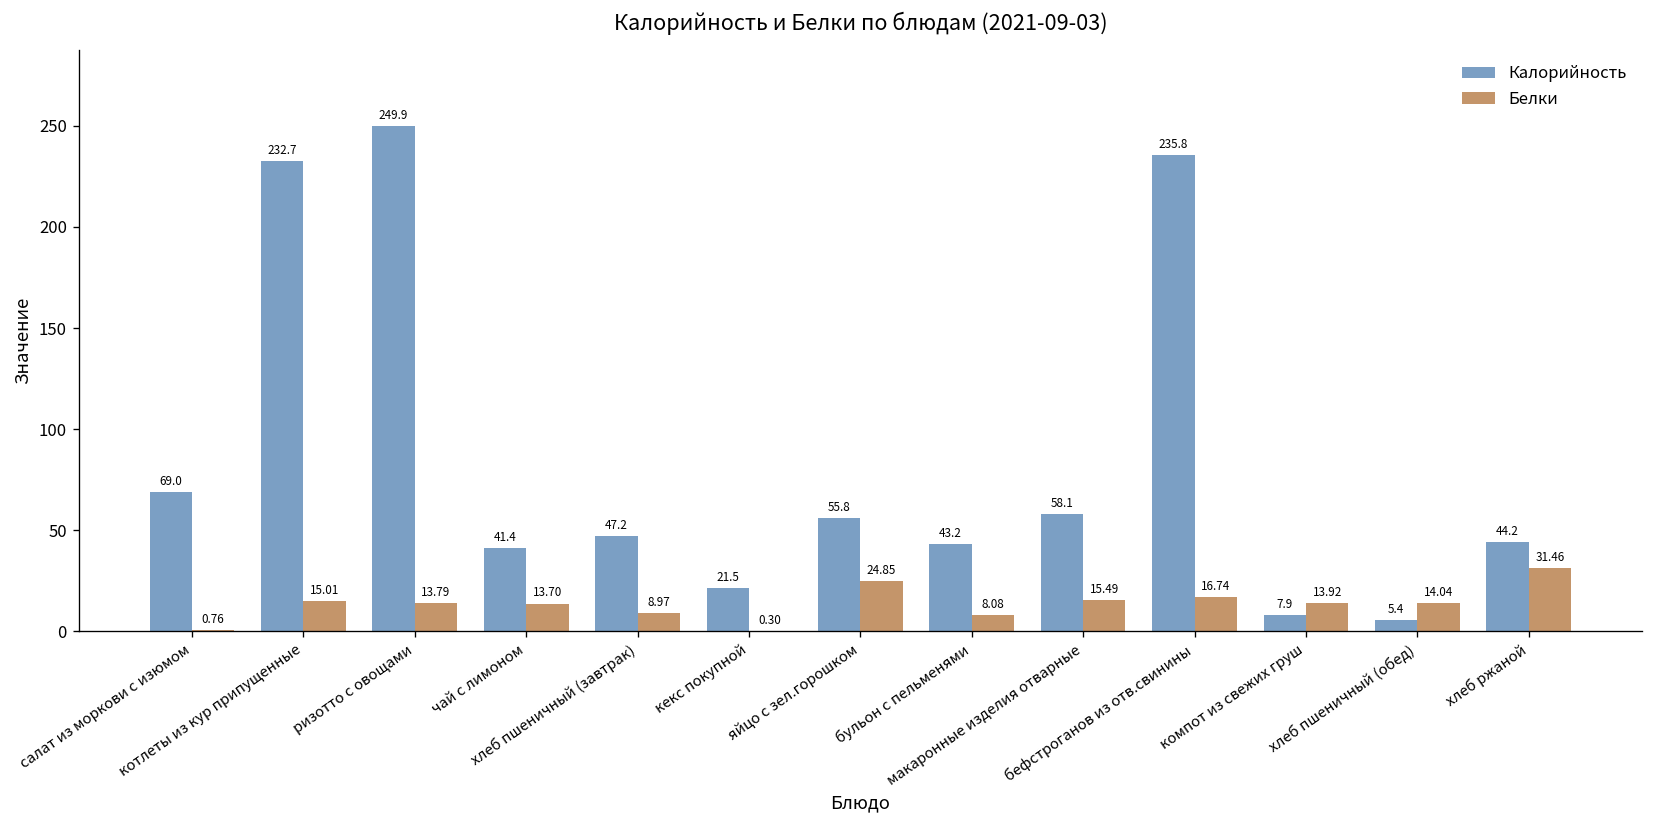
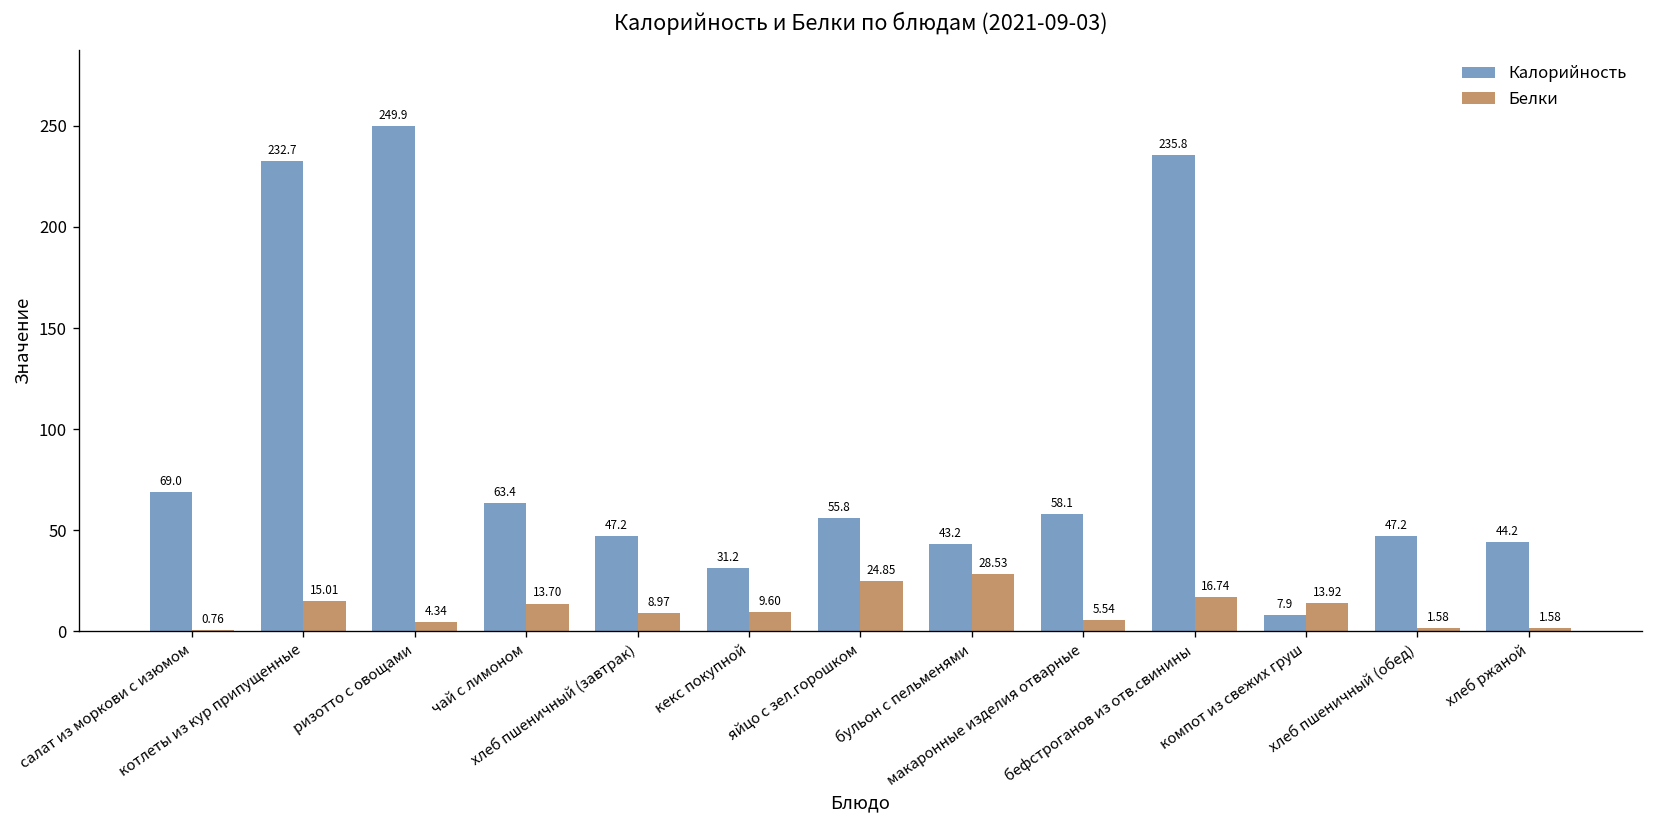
  {
    "Калорийность": {
      "салат из моркови с изюмом": 69.0,
      "котлеты из кур припущенные": 232.7,
      "ризотто с овощами": 249.9,
-     "чай с лимоном": 41.4,
+     "чай с лимоном": 63.4,
      "хлеб пшеничный (завтрак)": 47.2,
-     "кекс покупной": 21.5,
+     "кекс покупной": 31.2,
      "яйцо с зел.горошком": 55.8,
      "бульон с пельменями": 43.2,
      "макаронные изделия отварные": 58.1,
      "бефстроганов из отв.свинины": 235.8,
      "компот из свежих груш": 7.9,
-     "хлеб пшеничный (обед)": 5.4,
+     "хлеб пшеничный (обед)": 47.2,
      "хлеб ржаной": 44.2
    },
    "Белки": {
      "салат из моркови с изюмом": 0.76,
      "котлеты из кур припущенные": 15.01,
-     "ризотто с овощами": 13.79,
+     "ризотто с овощами": 4.34,
      "чай с лимоном": 13.70,
      "хлеб пшеничный (завтрак)": 8.97,
-     "кекс покупной": 0.30,
+     "кекс покупной": 9.60,
      "яйцо с зел.горошком": 24.85,
-     "бульон с пельменями": 8.08,
-     "макаронные изделия отварные": 15.49,
+     "бульон с пельменями": 28.53,
+     "макаронные изделия отварные": 5.54,
      "бефстроганов из отв.свинины": 16.74,
      "компот из свежих груш": 13.92,
-     "хлеб пшеничный (обед)": 14.04,
-     "хлеб ржаной": 31.46
+     "хлеб пшеничный (обед)": 1.58,
+     "хлеб ржаной": 1.58
    }
  }
